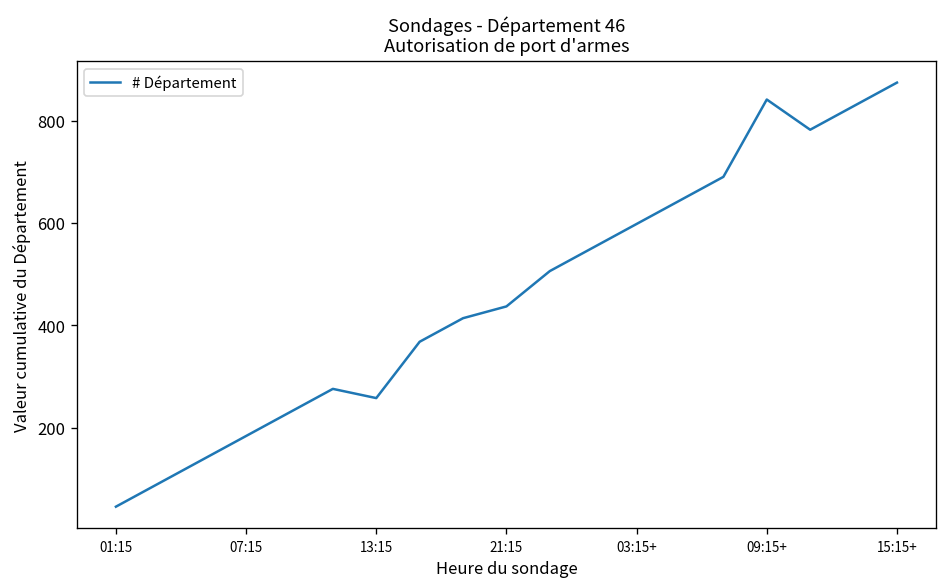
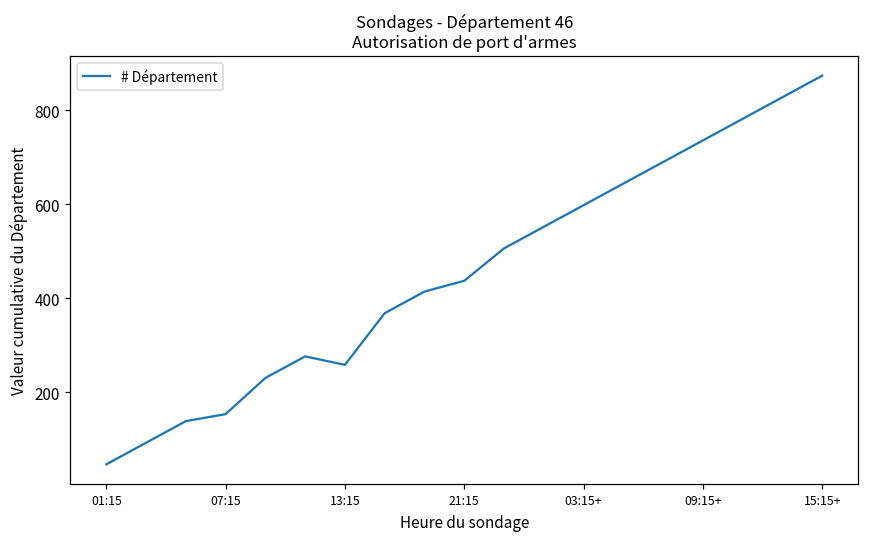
  {
    "01:15": 50,
-   "07:15": 180,
+   "07:15": 150,
    "13:15": 260,
    "21:15": 440,
    "03:15+": 600,
-   "09:15+": 840,
+   "09:15+": 740,
    "15:15+": 870
  }
